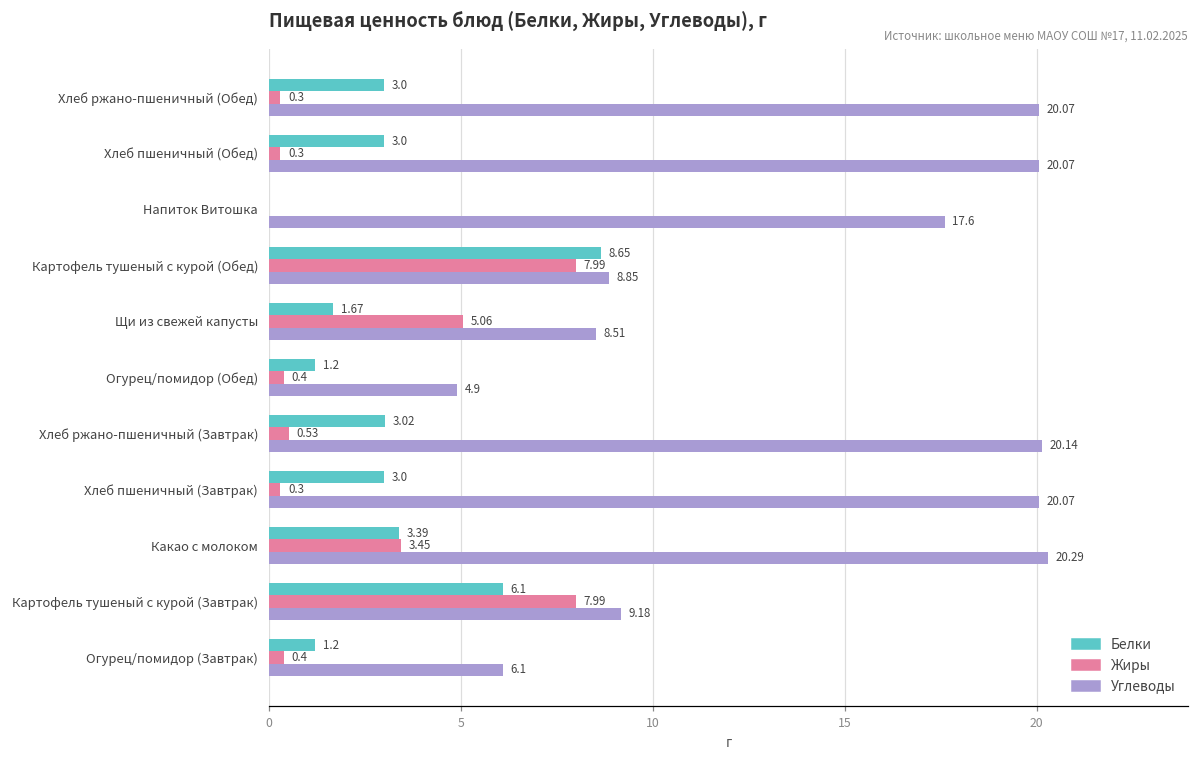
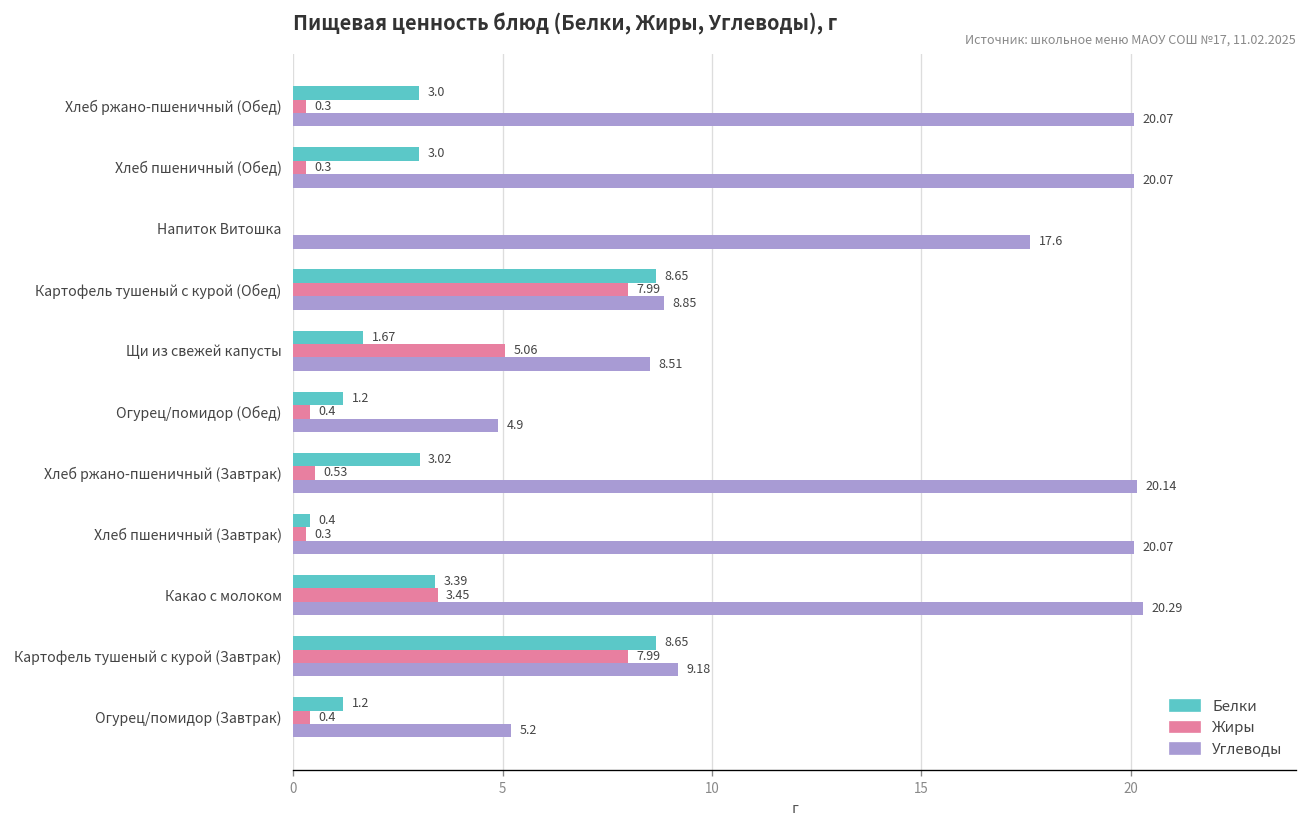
  {
    "Белки": {
      "Хлеб ржано-пшеничный (Обед)": 3.0,
      "Хлеб пшеничный (Обед)": 3.0,
      "Картофель тушеный с курой (Обед)": 8.65,
      "Щи из свежей капусты": 1.67,
      "Огурец/помидор (Обед)": 1.2,
      "Хлеб ржано-пшеничный (Завтрак)": 3.02,
-     "Хлеб пшеничный (Завтрак)": 3.0,
+     "Хлеб пшеничный (Завтрак)": 0.4,
      "Какао с молоком": 3.39,
-     "Картофель тушеный с курой (Завтрак)": 6.1,
+     "Картофель тушеный с курой (Завтрак)": 8.65,
      "Огурец/помидор (Завтрак)": 1.2
    },
    "Жиры": {
      "Хлеб ржано-пшеничный (Обед)": 0.3,
      "Хлеб пшеничный (Обед)": 0.3,
      "Картофель тушеный с курой (Обед)": 7.99,
      "Щи из свежей капусты": 5.06,
      "Огурец/помидор (Обед)": 0.4,
      "Хлеб ржано-пшеничный (Завтрак)": 0.53,
      "Хлеб пшеничный (Завтрак)": 0.3,
      "Какао с молоком": 3.45,
      "Картофель тушеный с курой (Завтрак)": 7.99,
      "Огурец/помидор (Завтрак)": 0.4
    },
    "Углеводы": {
      "Хлеб ржано-пшеничный (Обед)": 20.07,
      "Хлеб пшеничный (Обед)": 20.07,
      "Напиток Витошка": 17.6,
      "Картофель тушеный с курой (Обед)": 8.85,
      "Щи из свежей капусты": 8.51,
      "Огурец/помидор (Обед)": 4.9,
      "Хлеб ржано-пшеничный (Завтрак)": 20.14,
      "Хлеб пшеничный (Завтрак)": 20.07,
      "Какао с молоком": 20.29,
      "Картофель тушеный с курой (Завтрак)": 9.18,
-     "Огурец/помидор (Завтрак)": 6.1
+     "Огурец/помидор (Завтрак)": 5.2
    }
  }
